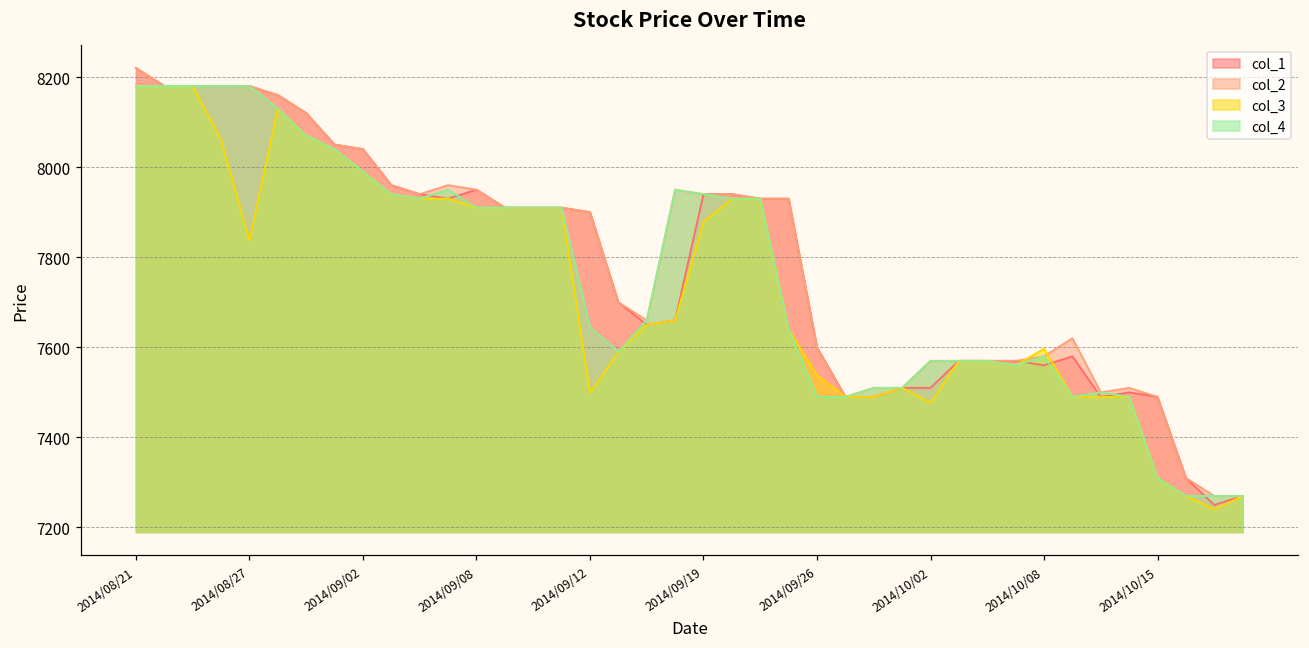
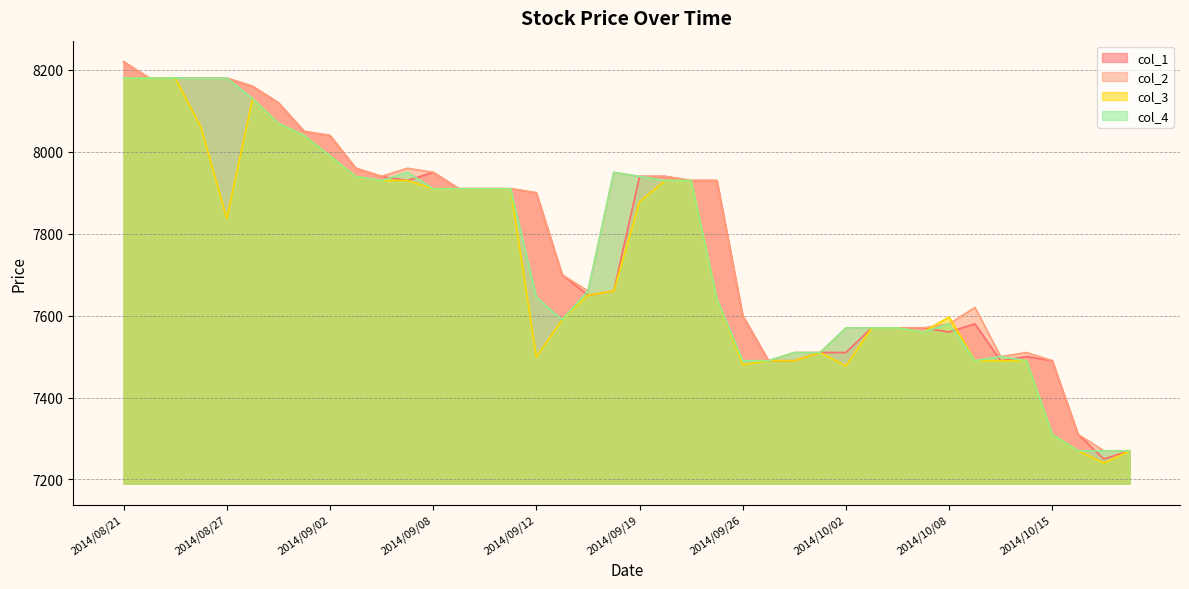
  {
    "col_3": {
      "2014/08/27": 7840,
      "2014/09/12": 7500,
      "2014/09/19": 7880,
-     "2014/09/26": 7540,
+     "2014/09/26": 7480,
      "2014/10/02": 7480,
      "2014/10/08": 7600
    },
    "col_4": {
      "2014/09/12": 7650,
      "2014/09/26": 7490
    }
  }
